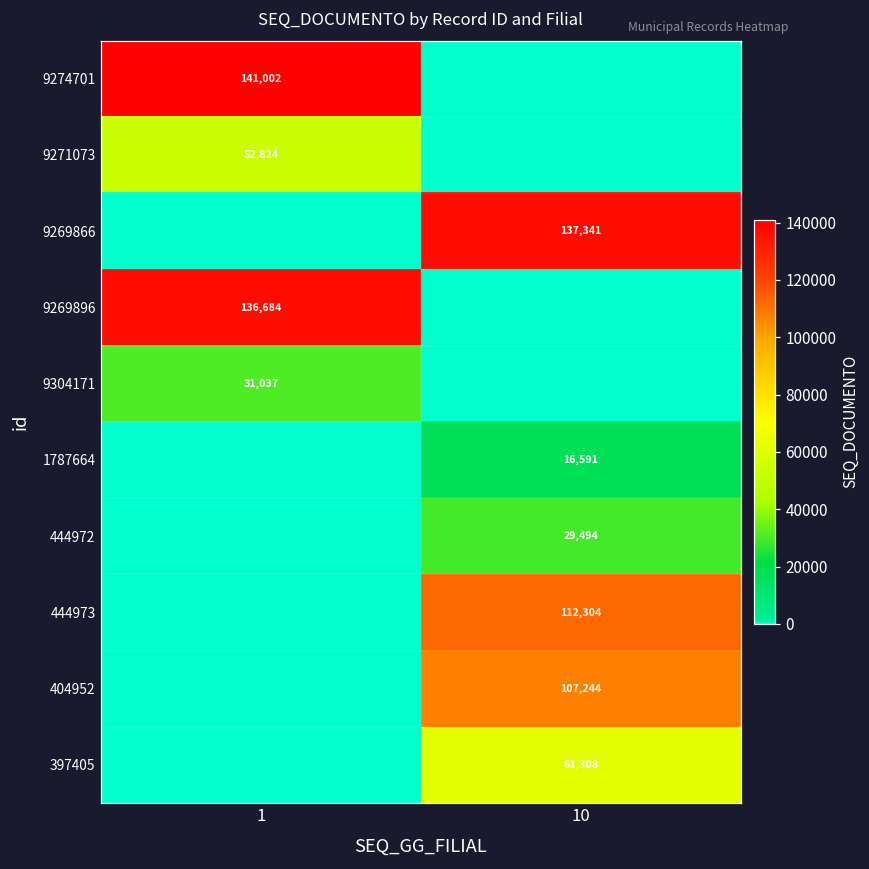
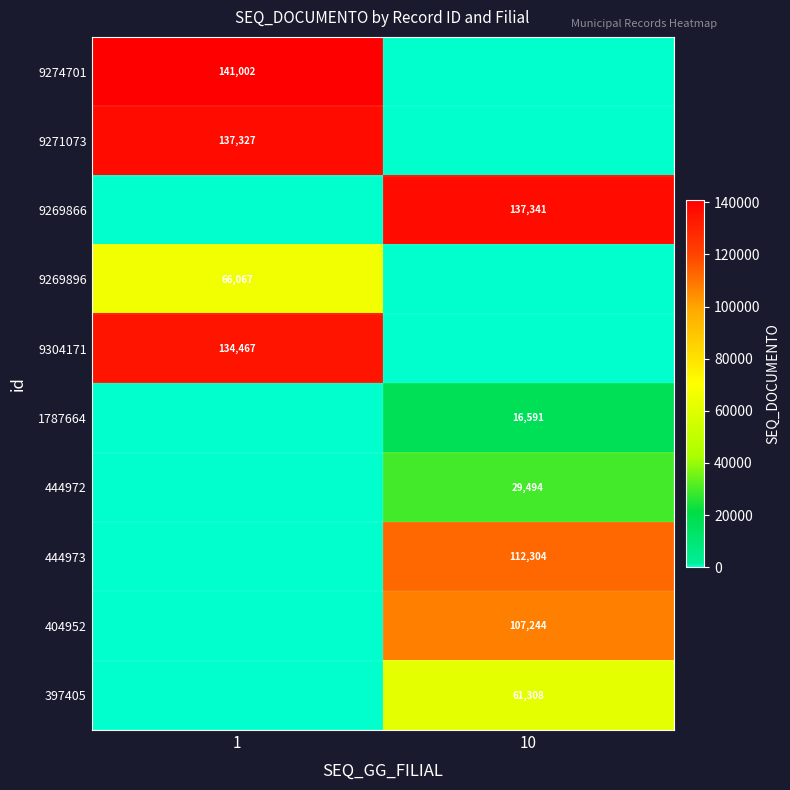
  {
    "9274701": {
      "1": "141,002"
    },
    "9271073": {
-     "1": "52,824"
+     "1": "137,327"
    },
    "9269866": {
      "10": "137,341"
    },
    "9269896": {
-     "1": "136,684"
+     "1": "66,067"
    },
    "9304171": {
-     "1": "31,037"
+     "1": "134,467"
    },
    "1787664": {
      "10": "16,591"
    },
    "444972": {
      "10": "29,494"
    },
    "444973": {
      "10": "112,304"
    },
    "404952": {
      "10": "107,244"
    },
    "397405": {
      "10": "61,308"
    }
  }
